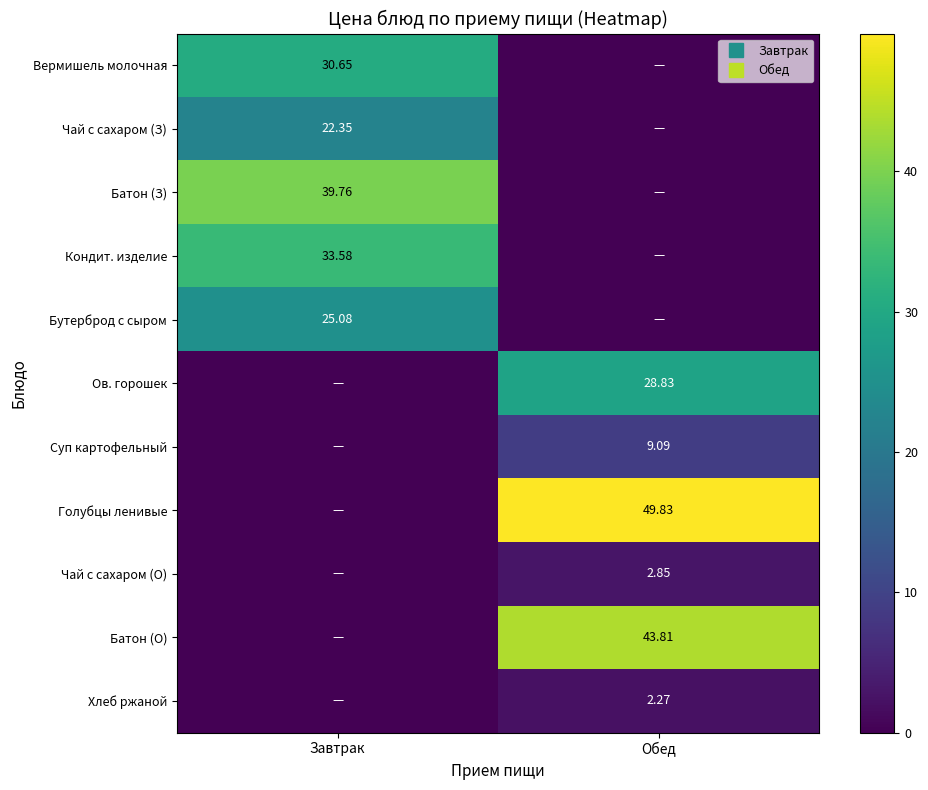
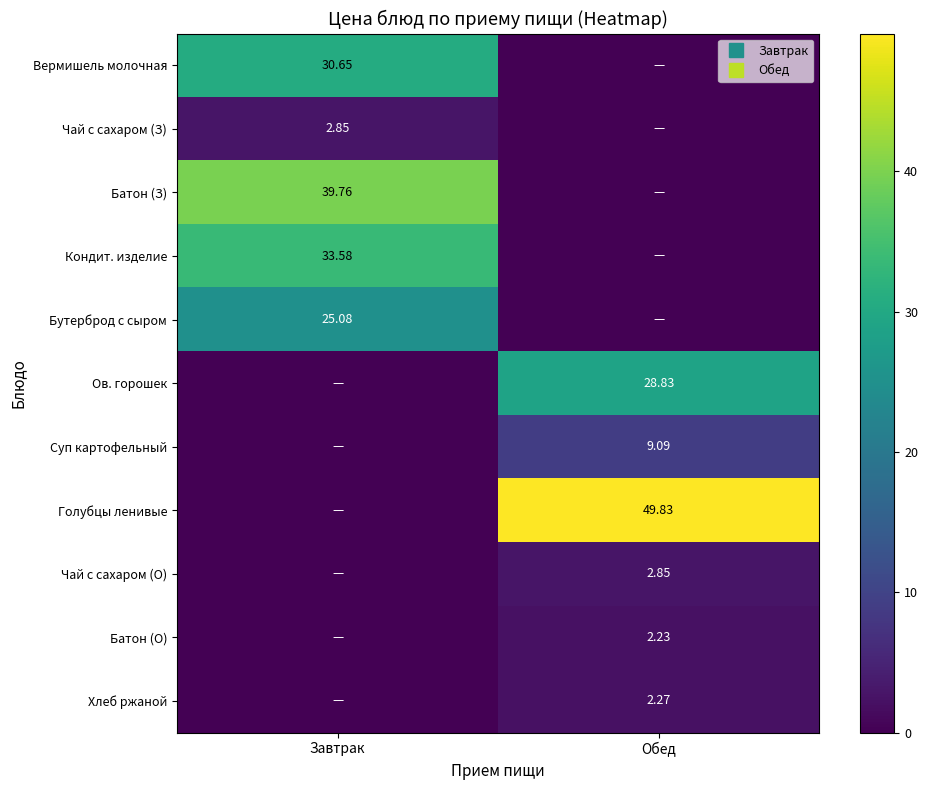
  {
    "Вермишель молочная": {
      "Завтрак": 30.65
    },
    "Чай с сахаром (З)": {
-     "Завтрак": 22.35
+     "Завтрак": 2.85
    },
    "Батон (З)": {
      "Завтрак": 39.76
    },
    "Кондит. изделие": {
      "Завтрак": 33.58
    },
    "Бутерброд с сыром": {
      "Завтрак": 25.08
    },
    "Ов. горошек": {
      "Обед": 28.83
    },
    "Суп картофельный": {
      "Обед": 9.09
    },
    "Голубцы ленивые": {
      "Обед": 49.83
    },
    "Чай с сахаром (О)": {
      "Обед": 2.85
    },
    "Батон (О)": {
-     "Обед": 43.81
+     "Обед": 2.23
    },
    "Хлеб ржаной": {
      "Обед": 2.27
    }
  }
